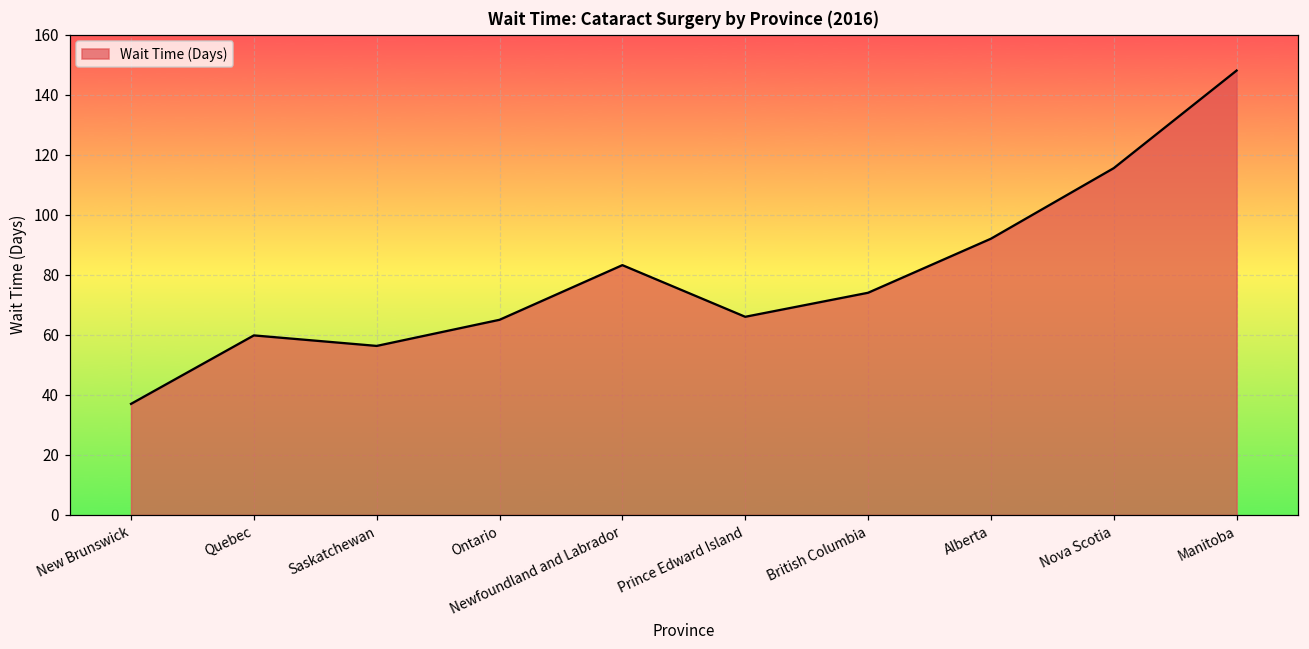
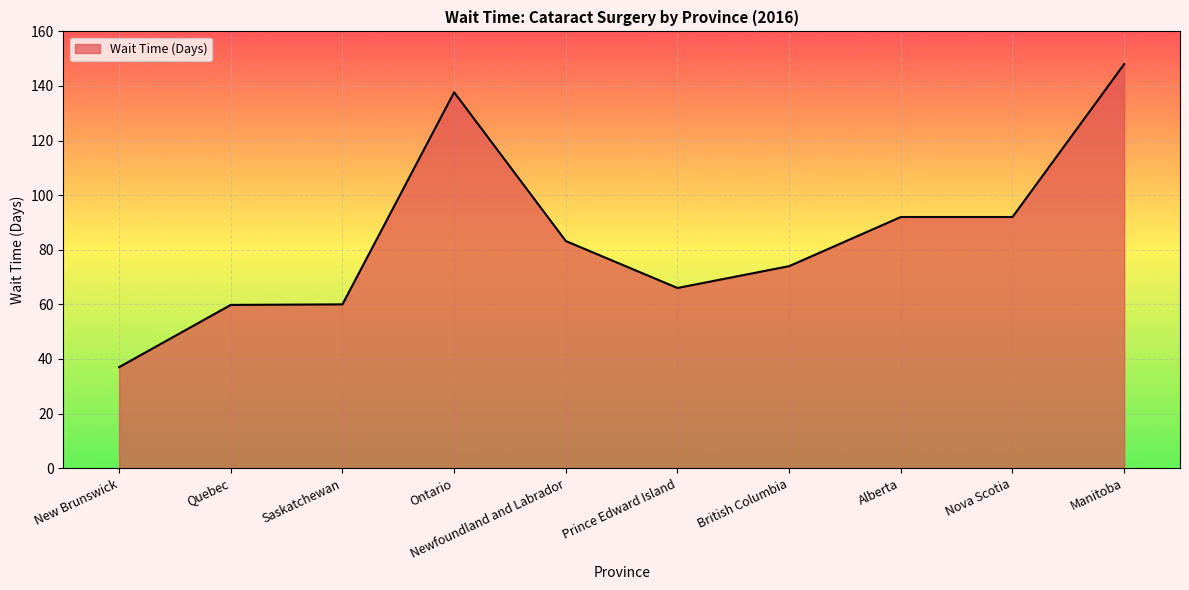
  {
    "New Brunswick": 37,
    "Quebec": 60,
-   "Saskatchewan": 56,
-   "Ontario": 65,
+   "Saskatchewan": 60,
+   "Ontario": 138,
    "Newfoundland and Labrador": 83,
    "Prince Edward Island": 66,
    "British Columbia": 74,
    "Alberta": 92,
-   "Nova Scotia": 116,
+   "Nova Scotia": 92,
    "Manitoba": 148
  }
